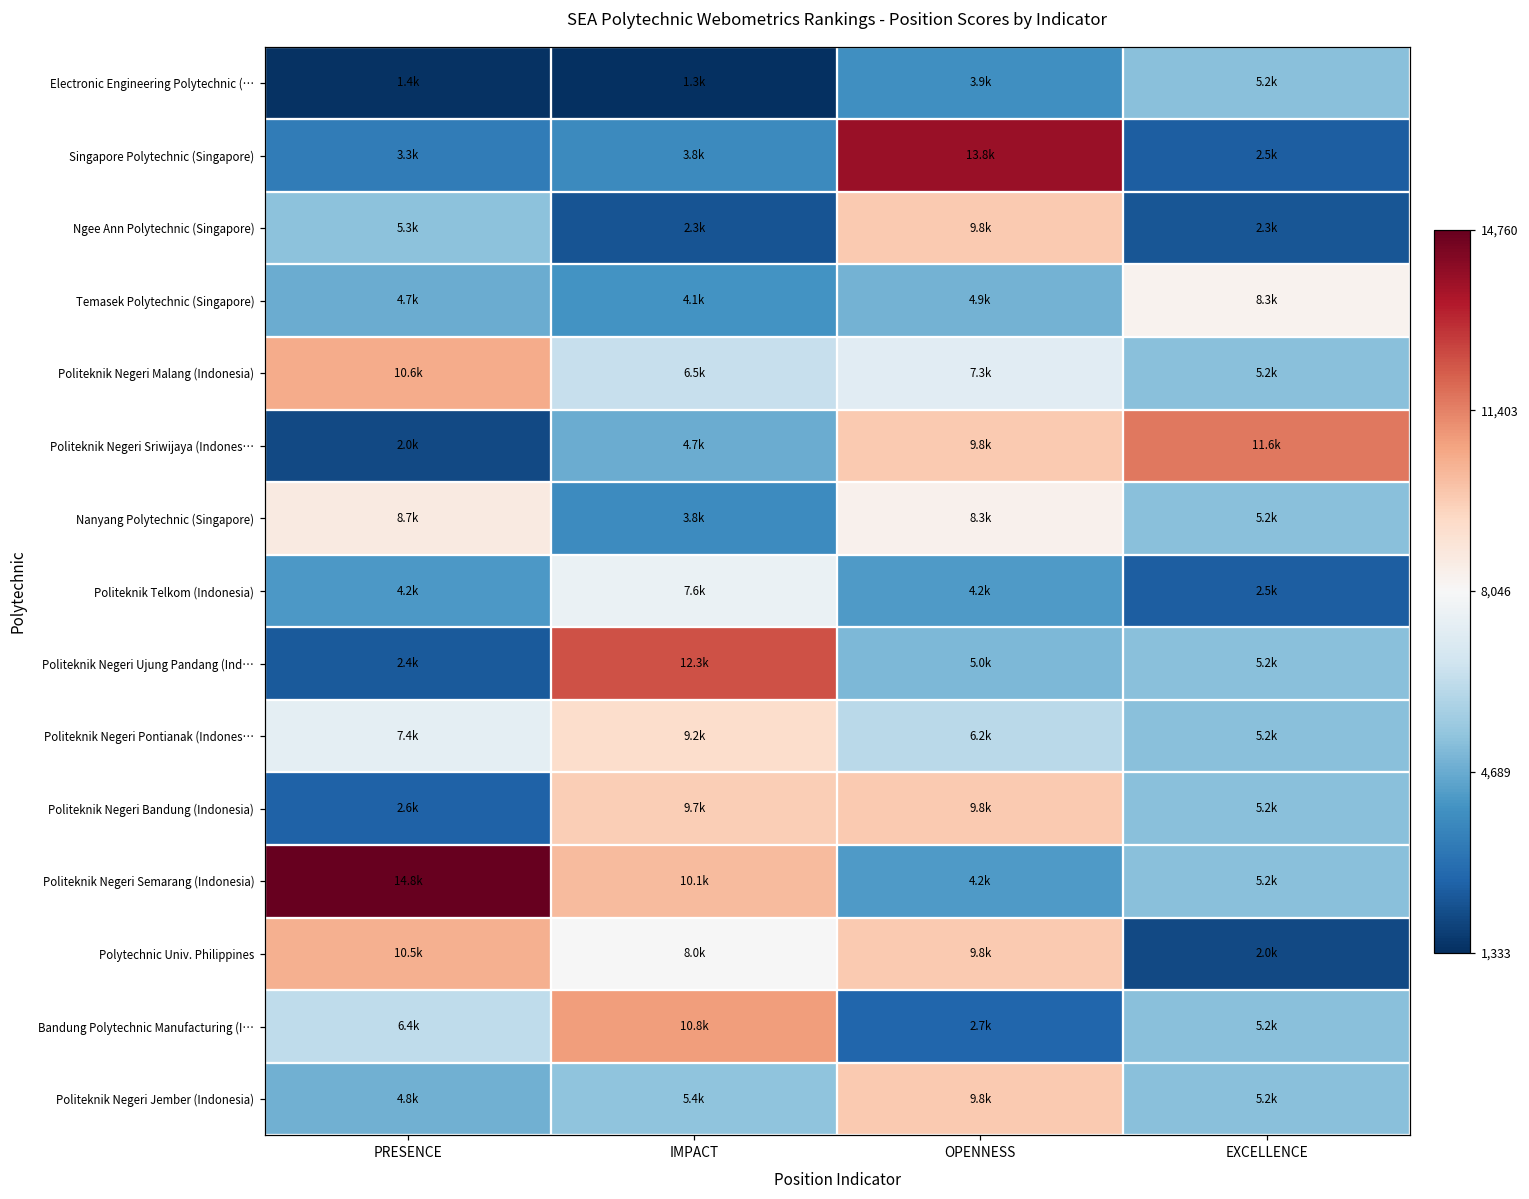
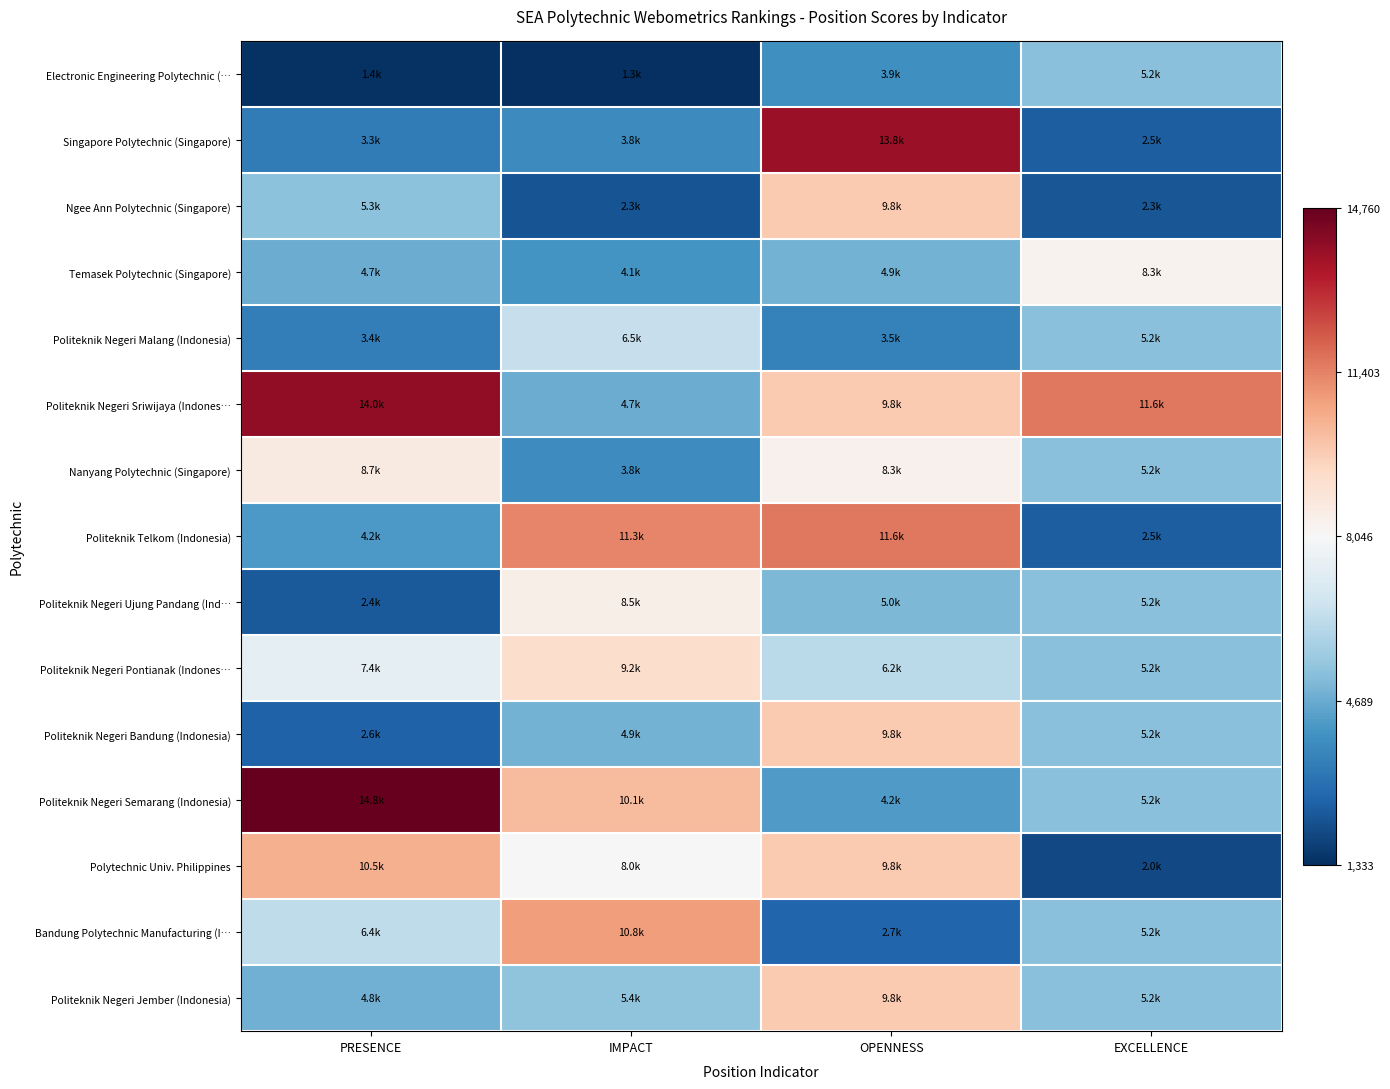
  {
    "Electronic Engineering Polytechnic (…": {
      "PRESENCE": "1.4k",
      "IMPACT": "1.3k",
      "OPENNESS": "3.9k",
      "EXCELLENCE": "5.2k"
    },
    "Singapore Polytechnic (Singapore)": {
      "PRESENCE": "3.3k",
      "IMPACT": "3.8k",
      "OPENNESS": "13.8k",
      "EXCELLENCE": "2.5k"
    },
    "Ngee Ann Polytechnic (Singapore)": {
      "PRESENCE": "5.3k",
      "IMPACT": "2.3k",
      "OPENNESS": "9.8k",
      "EXCELLENCE": "2.3k"
    },
    "Temasek Polytechnic (Singapore)": {
      "PRESENCE": "4.7k",
      "IMPACT": "4.1k",
      "OPENNESS": "4.9k",
      "EXCELLENCE": "8.3k"
    },
    "Politeknik Negeri Malang (Indonesia)": {
-     "PRESENCE": "10.6k",
+     "PRESENCE": "3.4k",
      "IMPACT": "6.5k",
-     "OPENNESS": "7.3k",
+     "OPENNESS": "3.5k",
      "EXCELLENCE": "5.2k"
    },
    "Politeknik Negeri Sriwijaya (Indones…": {
-     "PRESENCE": "2.0k",
+     "PRESENCE": "14.0k",
      "IMPACT": "4.7k",
      "OPENNESS": "9.8k",
      "EXCELLENCE": "11.6k"
    },
    "Nanyang Polytechnic (Singapore)": {
      "PRESENCE": "8.7k",
      "IMPACT": "3.8k",
      "OPENNESS": "8.3k",
      "EXCELLENCE": "5.2k"
    },
    "Politeknik Telkom (Indonesia)": {
      "PRESENCE": "4.2k",
-     "IMPACT": "7.6k",
-     "OPENNESS": "4.2k",
+     "IMPACT": "11.3k",
+     "OPENNESS": "11.6k",
      "EXCELLENCE": "2.5k"
    },
    "Politeknik Negeri Ujung Pandang (Ind…": {
      "PRESENCE": "2.4k",
-     "IMPACT": "12.3k",
+     "IMPACT": "8.5k",
      "OPENNESS": "5.0k",
      "EXCELLENCE": "5.2k"
    },
    "Politeknik Negeri Pontianak (Indones…": {
      "PRESENCE": "7.4k",
      "IMPACT": "9.2k",
      "OPENNESS": "6.2k",
      "EXCELLENCE": "5.2k"
    },
    "Politeknik Negeri Bandung (Indonesia)": {
      "PRESENCE": "2.6k",
-     "IMPACT": "9.7k",
+     "IMPACT": "4.9k",
      "OPENNESS": "9.8k",
      "EXCELLENCE": "5.2k"
    },
    "Politeknik Negeri Semarang (Indonesia)": {
      "PRESENCE": "14.8k",
      "IMPACT": "10.1k",
      "OPENNESS": "4.2k",
      "EXCELLENCE": "5.2k"
    },
    "Polytechnic Univ. Philippines": {
      "PRESENCE": "10.5k",
      "IMPACT": "8.0k",
      "OPENNESS": "9.8k",
      "EXCELLENCE": "2.0k"
    },
    "Bandung Polytechnic Manufacturing (I…": {
      "PRESENCE": "6.4k",
      "IMPACT": "10.8k",
      "OPENNESS": "2.7k",
      "EXCELLENCE": "5.2k"
    },
    "Politeknik Negeri Jember (Indonesia)": {
      "PRESENCE": "4.8k",
      "IMPACT": "5.4k",
      "OPENNESS": "9.8k",
      "EXCELLENCE": "5.2k"
    }
  }
